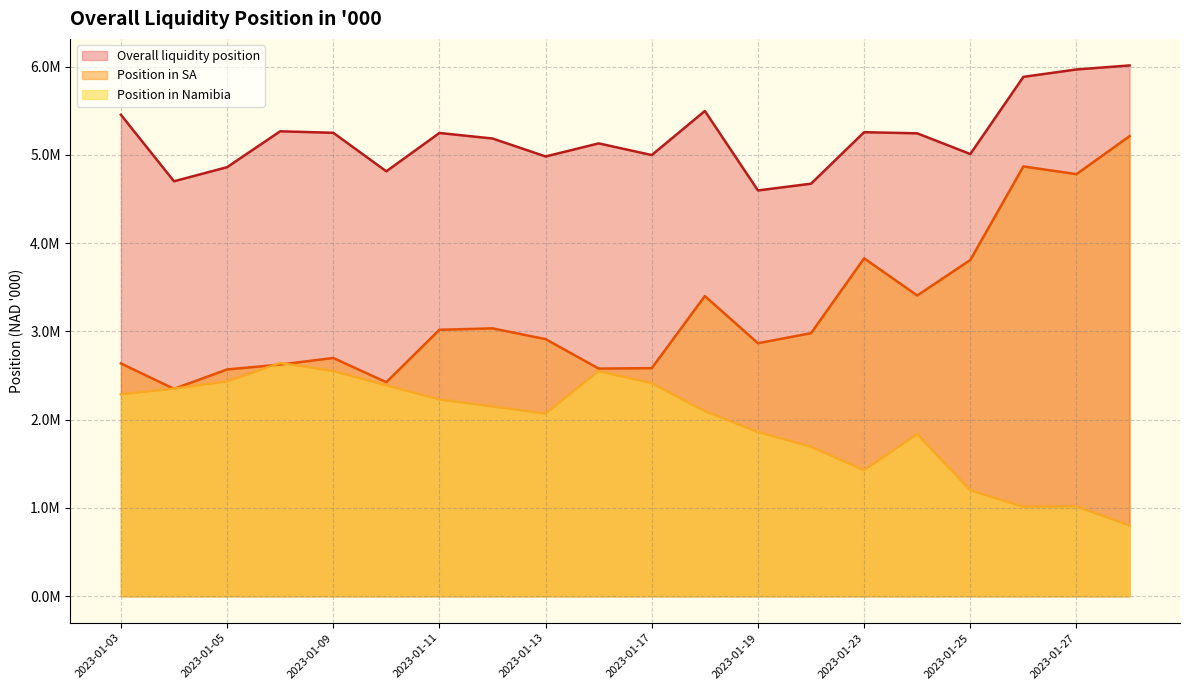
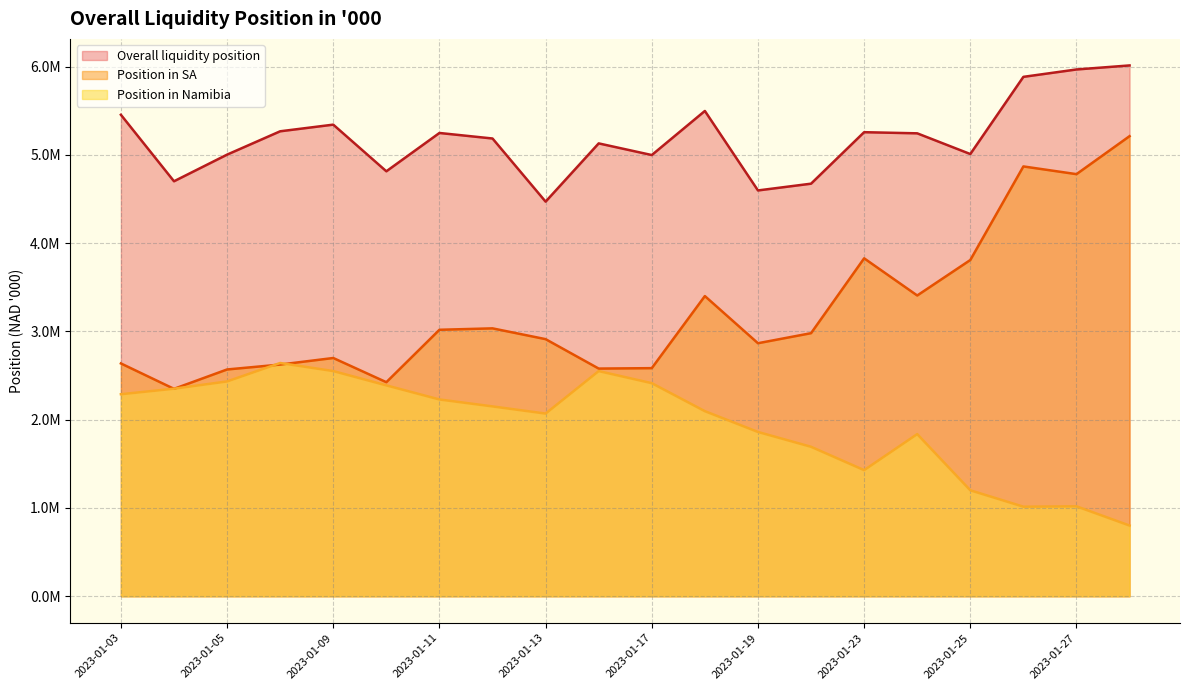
  {
    "Overall liquidity position": {
      "2023-01-03": 5500000,
-     "2023-01-05": 4900000,
-     "2023-01-09": 5200000,
+     "2023-01-05": 5000000,
+     "2023-01-09": 5300000,
      "2023-01-11": 5200000,
-     "2023-01-13": 5000000,
+     "2023-01-13": 4500000,
      "2023-01-17": 5000000,
      "2023-01-19": 4600000,
      "2023-01-23": 5300000,
      "2023-01-25": 5000000,
      "2023-01-27": 6000000
    }
  }
